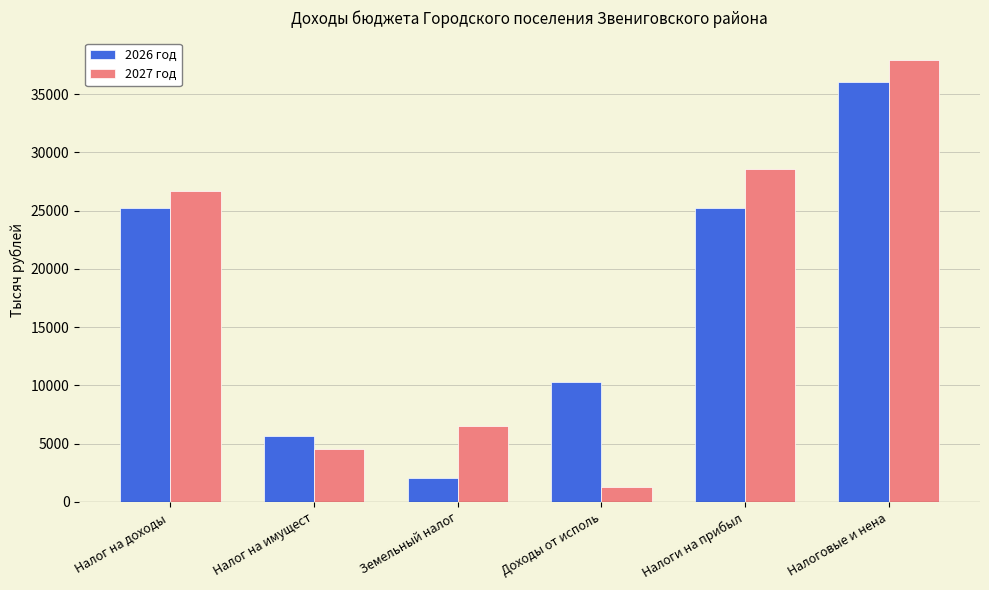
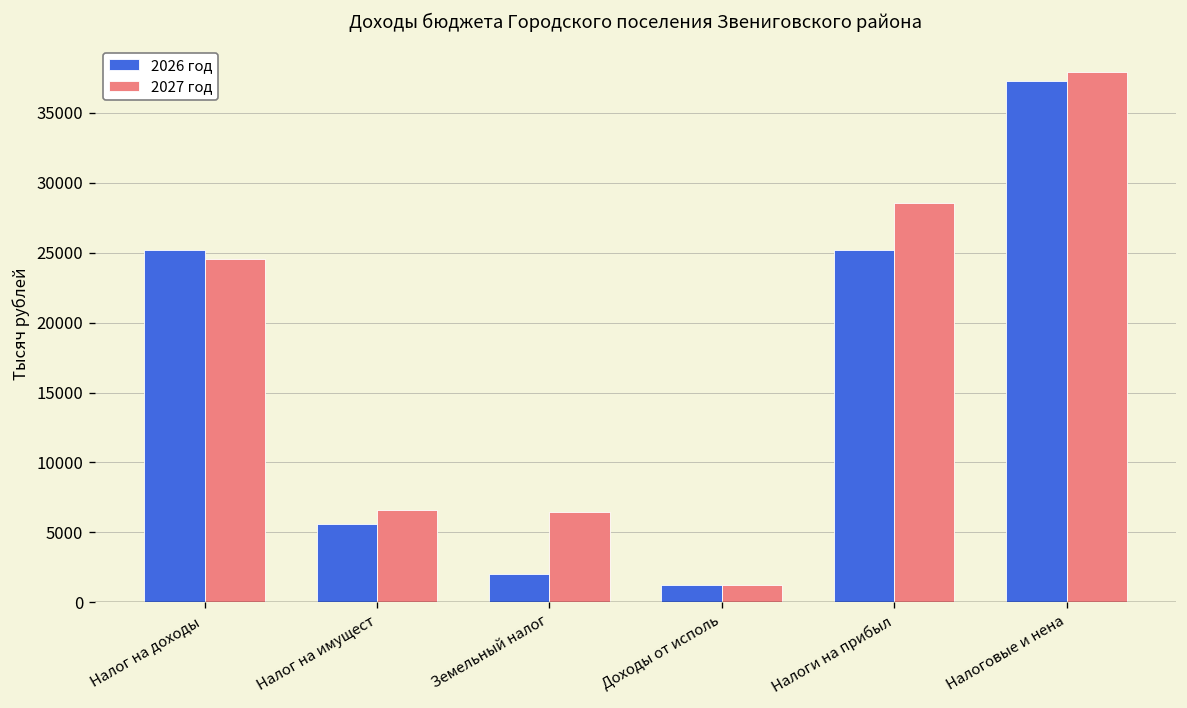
  {
    "2026 год": {
      "Налог на доходы": 25200,
      "Налог на имущест": 5600,
      "Земельный налог": 2000,
-     "Доходы от исполь": 10300,
+     "Доходы от исполь": 1200,
      "Налоги на прибыл": 25200,
-     "Налоговые и нена": 36100
+     "Налоговые и нена": 37300
    },
    "2027 год": {
-     "Налог на доходы": 26700,
-     "Налог на имущест": 4600,
+     "Налог на доходы": 24600,
+     "Налог на имущест": 6600,
      "Земельный налог": 6500,
      "Доходы от исполь": 1300,
      "Налоги на прибыл": 28500,
      "Налоговые и нена": 38000
    }
  }
